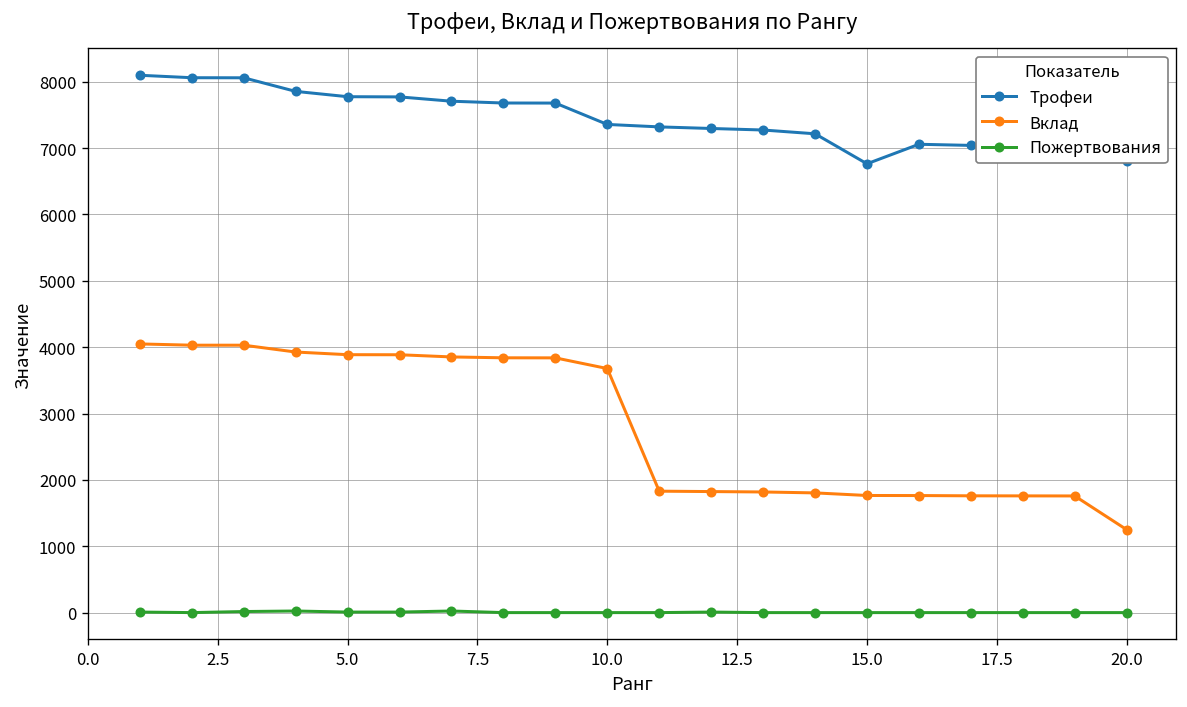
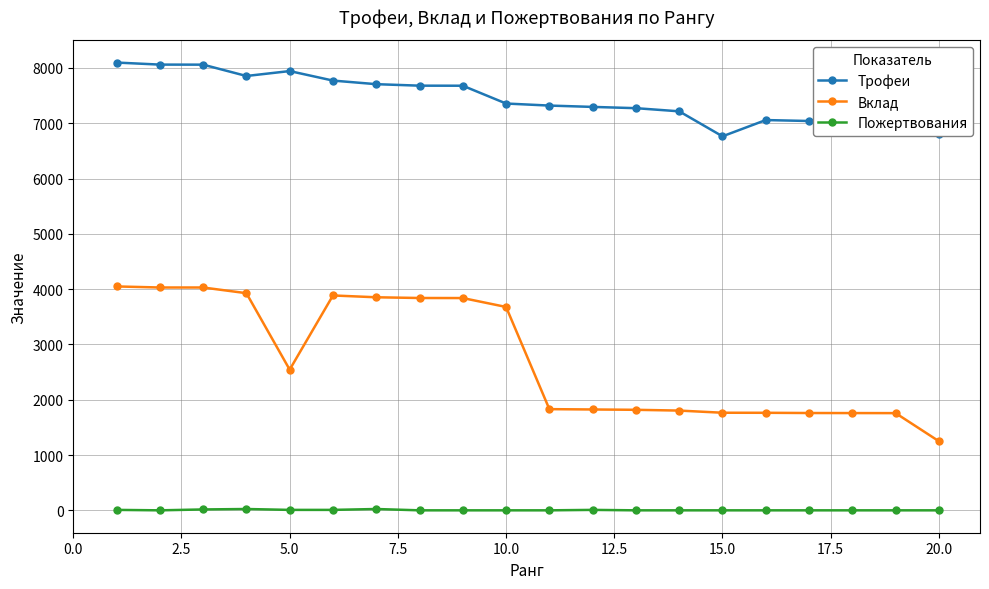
  {
    "Трофеи": {
-     "5.0": 7800,
+     "5.0": 7900,
      "10.0": 7400,
      "15.0": 6800
    },
    "Вклад": {
-     "5.0": 3900,
+     "5.0": 2500,
      "10.0": 3700,
      "15.0": 1800,
      "20.0": 1300
    },
    "Пожертвования": {
      "5.0": 0,
      "10.0": 0,
      "15.0": 0,
      "20.0": 0
    }
  }
